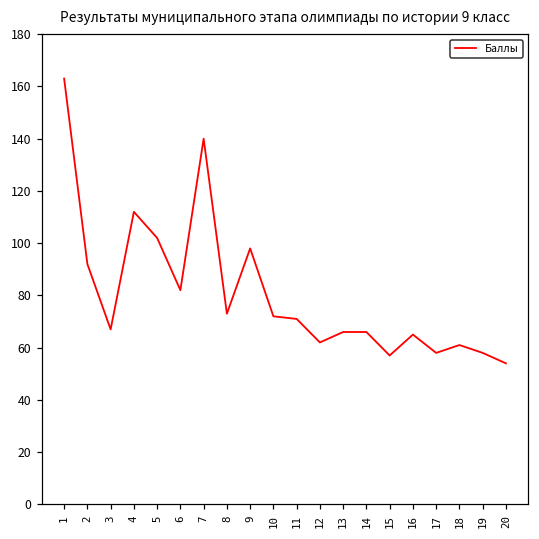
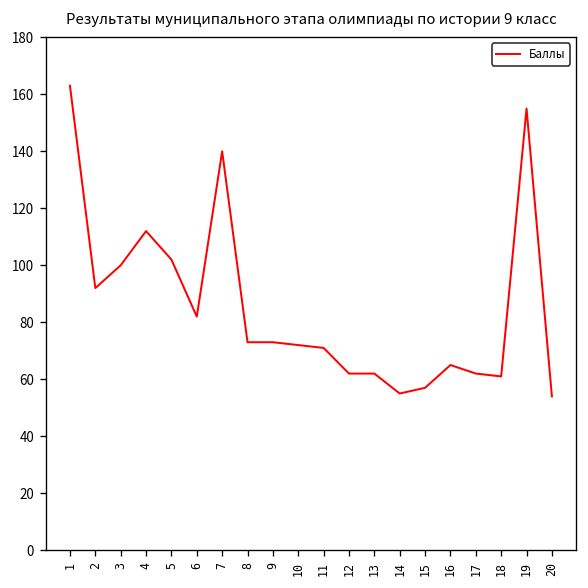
  {
    "1": 163,
    "2": 92,
-   "3": 67,
+   "3": 100,
    "4": 112,
    "5": 102,
    "6": 82,
    "7": 140,
    "8": 73,
-   "9": 98,
+   "9": 73,
    "10": 72,
    "11": 71,
    "12": 62,
-   "13": 66,
-   "14": 66,
+   "13": 62,
+   "14": 55,
    "15": 57,
    "16": 65,
-   "17": 58,
+   "17": 62,
    "18": 61,
-   "19": 58,
+   "19": 155,
    "20": 54
  }
